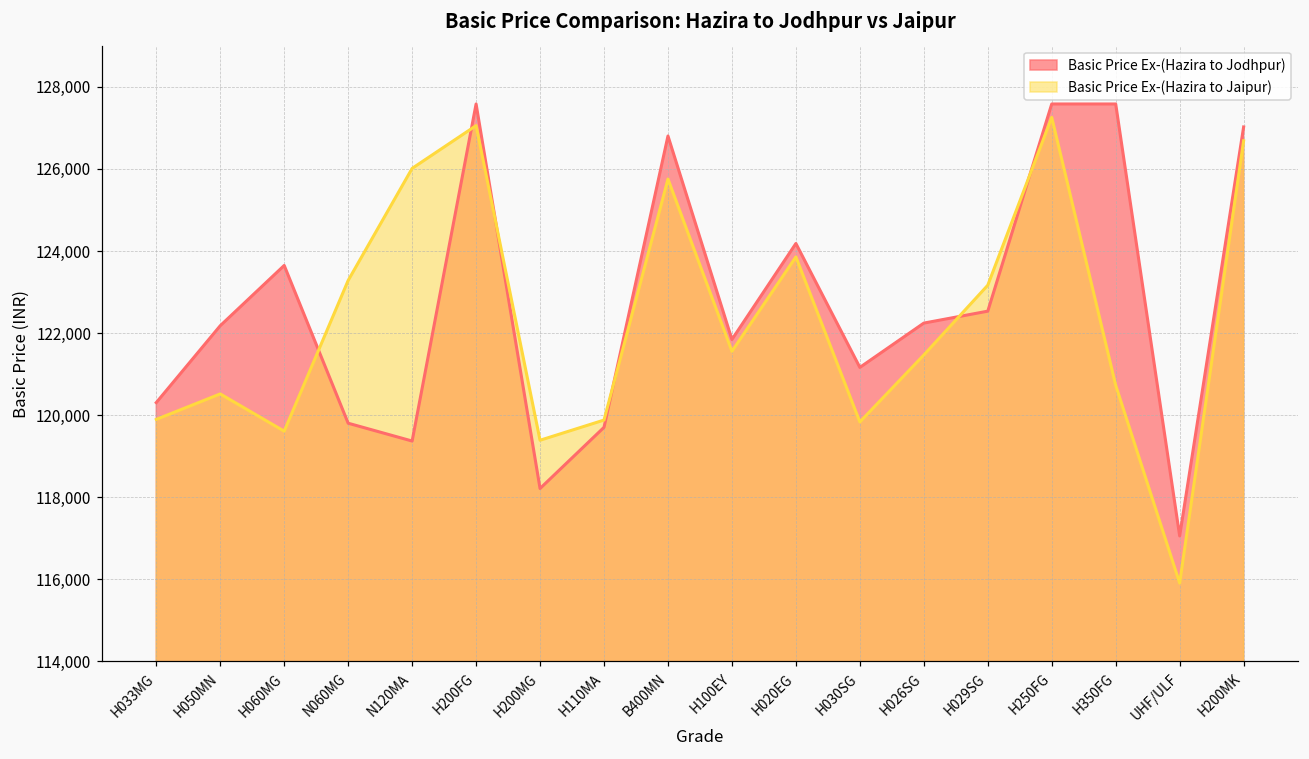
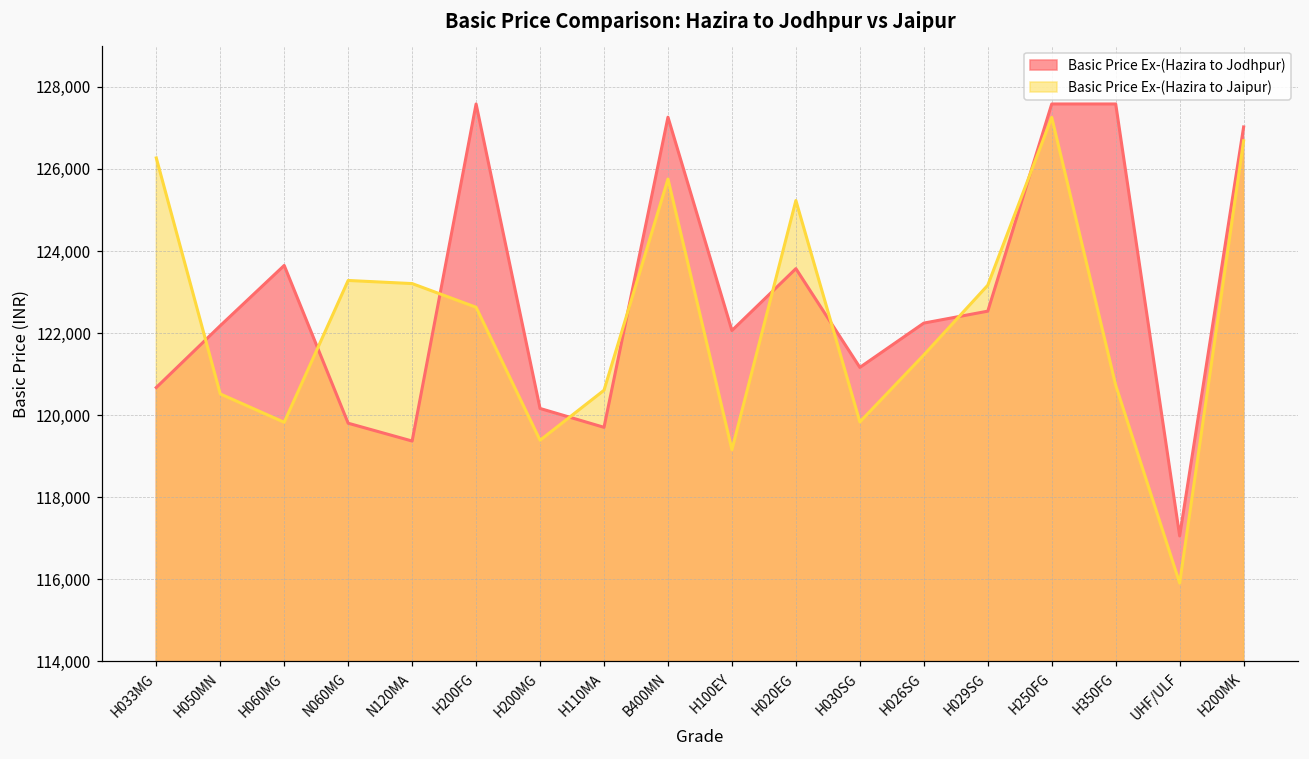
  {
    "Basic Price Ex-(Hazira to Jodhpur)": {
-     "H033MG": "120,300",
+     "H033MG": "120,700",
      "H050MN": "122,200",
      "H060MG": "123,600",
      "N060MG": "119,800",
      "N120MA": "119,400",
      "H200FG": "127,600",
-     "H200MG": "118,200",
+     "H200MG": "120,200",
      "H110MA": "119,700",
-     "B400MN": "126,800",
-     "H100EY": "121,800",
-     "H020EG": "124,200",
+     "B400MN": "127,300",
+     "H100EY": "122,100",
+     "H020EG": "123,600",
      "H030SG": "121,200",
      "H026SG": "122,200",
      "H029SG": "122,500",
      "H250FG": "127,600",
      "H350FG": "127,600",
      "UHF/ULF": "117,100",
      "H200MK": "127,000"
    },
    "Basic Price Ex-(Hazira to Jaipur)": {
-     "H033MG": "119,900",
+     "H033MG": "126,300",
      "H050MN": "120,500",
-     "H060MG": "119,600",
+     "H060MG": "119,800",
      "N060MG": "123,300",
-     "N120MA": "126,000",
-     "H200FG": "127,100",
+     "N120MA": "123,200",
+     "H200FG": "122,600",
      "H200MG": "119,400",
-     "H110MA": "119,900",
+     "H110MA": "120,600",
      "B400MN": "125,800",
-     "H100EY": "121,600",
-     "H020EG": "123,900",
+     "H100EY": "119,200",
+     "H020EG": "125,200",
      "H030SG": "119,800",
      "H026SG": "121,500",
      "H029SG": "123,200",
      "H250FG": "127,300",
      "H350FG": "120,700",
      "UHF/ULF": "115,900",
      "H200MK": "126,700"
    }
  }
